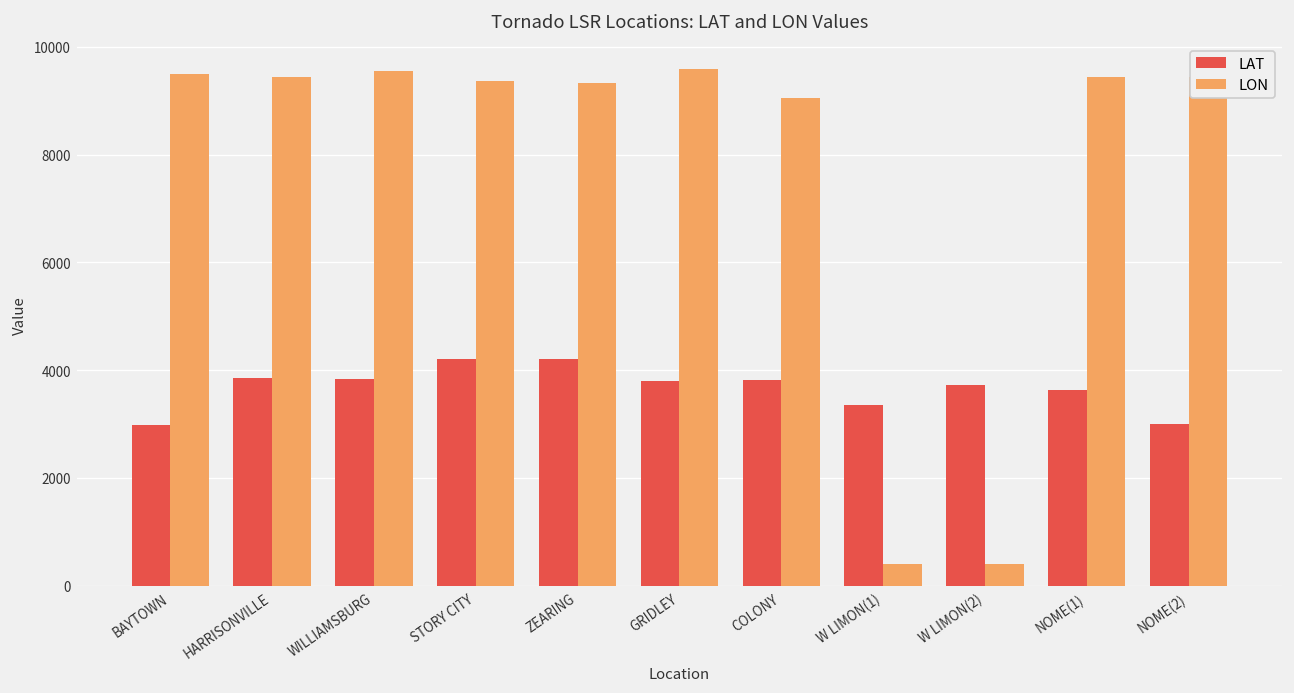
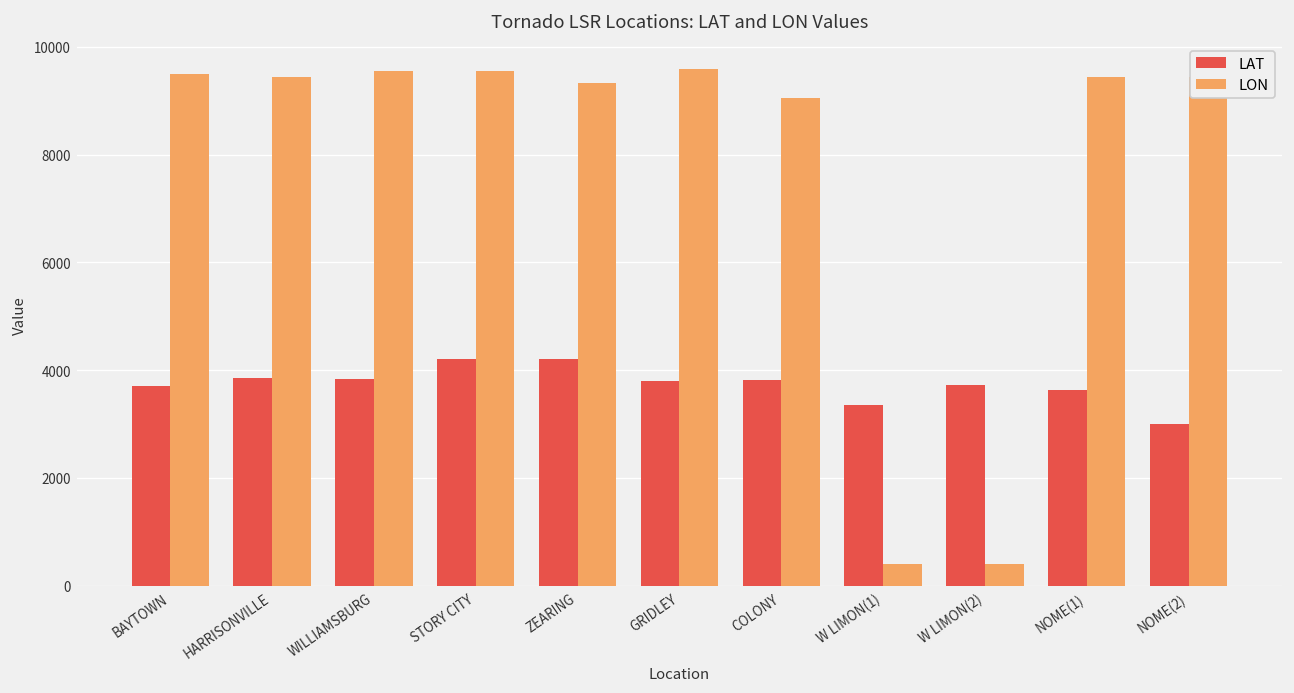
  {
    "LAT": {
-     "BAYTOWN": 3000,
+     "BAYTOWN": 3700,
      "HARRISONVILLE": 3900,
      "WILLIAMSBURG": 3800,
      "STORY CITY": 4200,
      "ZEARING": 4200,
      "GRIDLEY": 3800,
      "COLONY": 3800,
      "W LIMON(1)": 3400,
      "W LIMON(2)": 3700,
      "NOME(1)": 3600,
      "NOME(2)": 3000
    },
    "LON": {
      "BAYTOWN": 9500,
      "HARRISONVILLE": 9400,
      "WILLIAMSBURG": 9500,
-     "STORY CITY": 9400,
+     "STORY CITY": 9600,
      "ZEARING": 9300,
      "GRIDLEY": 9600,
      "COLONY": 9100,
      "W LIMON(1)": 400,
      "W LIMON(2)": 400,
      "NOME(1)": 9400
    }
  }
